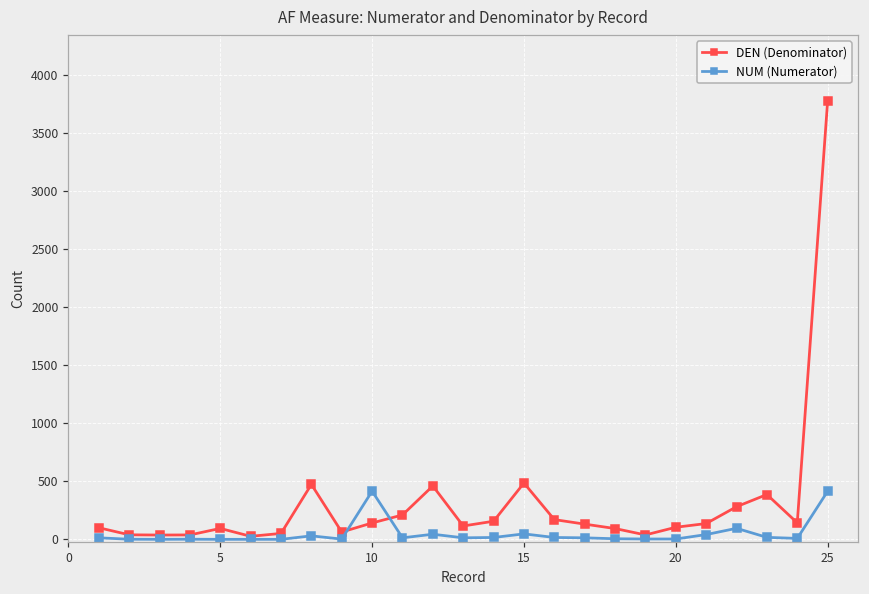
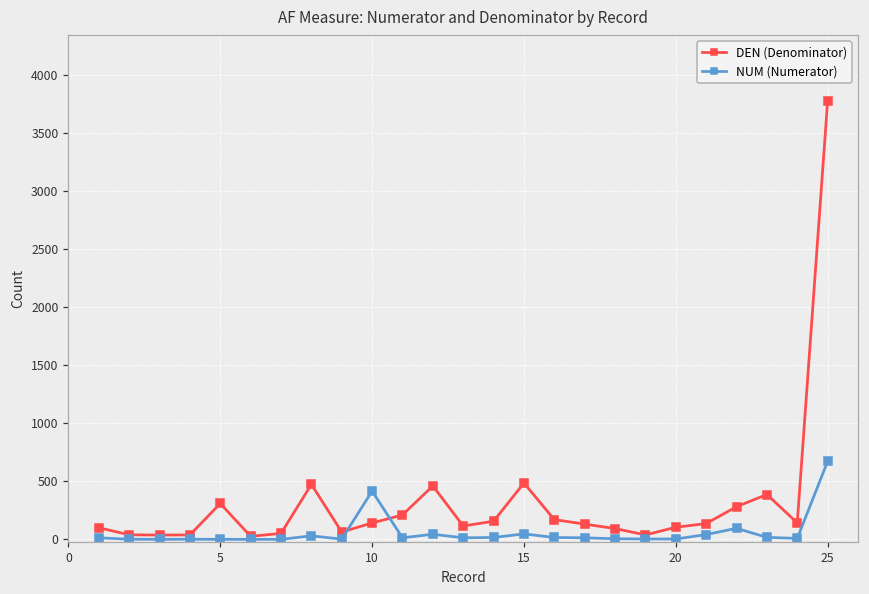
  {
    "DEN (Denominator)": {
-     "5": 90,
+     "5": 310,
      "10": 140,
      "15": 490,
      "20": 100,
      "25": 3770
    },
    "NUM (Numerator)": {
      "5": 0,
      "10": 420,
      "15": 50,
      "20": 0,
-     "25": 410
+     "25": 670
    }
  }
